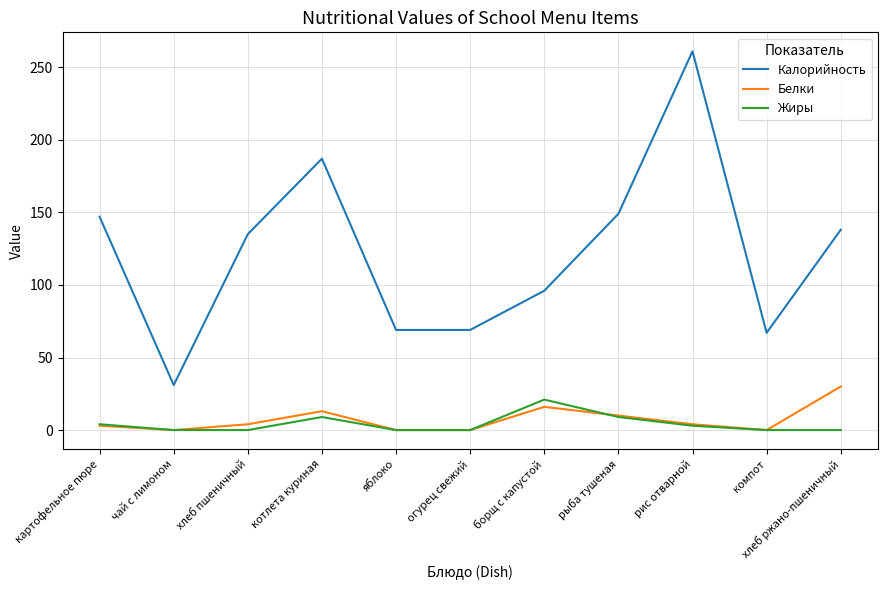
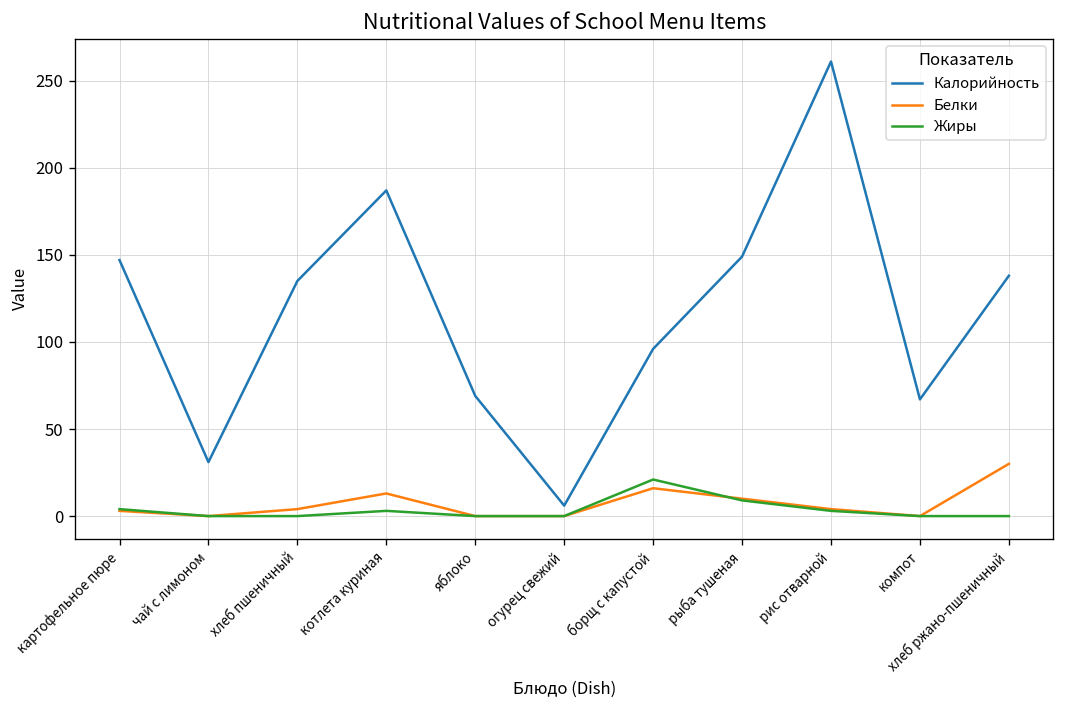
  {
    "Калорийность": {
      "картофельное пюре": 147,
      "чай с лимоном": 31,
      "хлеб пшеничный": 135,
      "котлета куриная": 187,
      "яблоко": 69,
-     "огурец свежий": 69,
+     "огурец свежий": 6,
      "борщ с капустой": 96,
      "рыба тушеная": 149,
      "рис отварной": 261,
      "компот": 67,
      "хлеб ржано-пшеничный": 138
    },
    "Белки": {
      "хлеб пшеничный": 4,
      "котлета куриная": 13,
      "борщ с капустой": 16,
      "хлеб ржано-пшеничный": 30
    },
    "Жиры": {
      "хлеб пшеничный": 0,
-     "котлета куриная": 9,
+     "котлета куриная": 3,
      "борщ с капустой": 21,
      "хлеб ржано-пшеничный": 0
    }
  }
